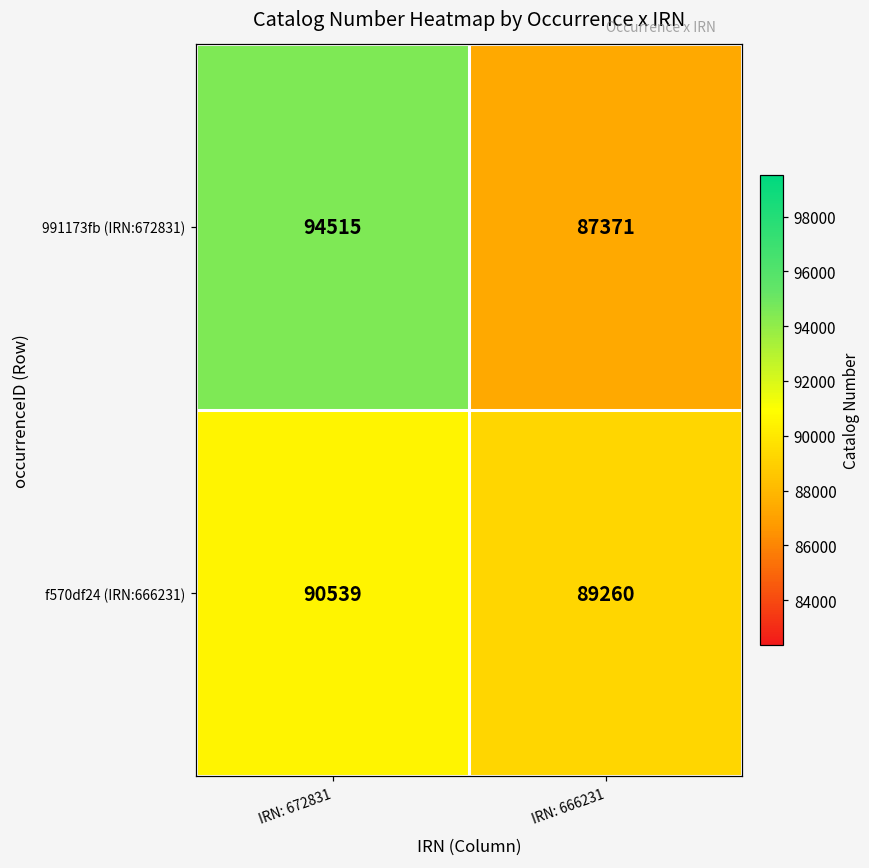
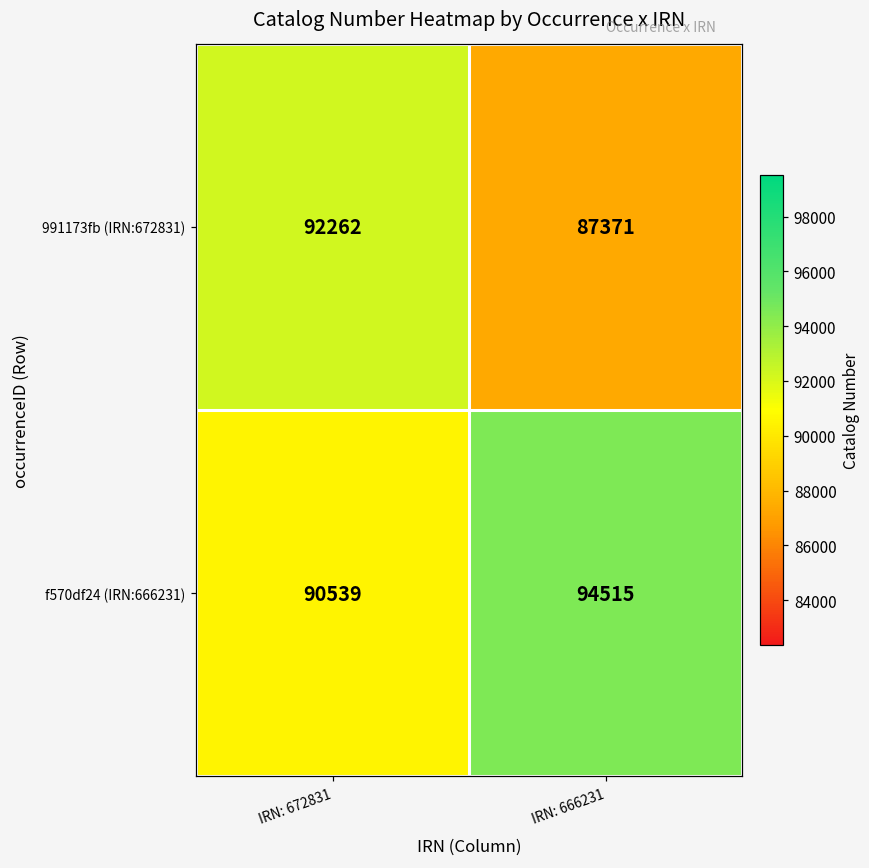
  {
    "991173fb (IRN:672831)": {
-     "IRN: 672831": 94515,
+     "IRN: 672831": 92262,
      "IRN: 666231": 87371
    },
    "f570df24 (IRN:666231)": {
      "IRN: 672831": 90539,
-     "IRN: 666231": 89260
+     "IRN: 666231": 94515
    }
  }
